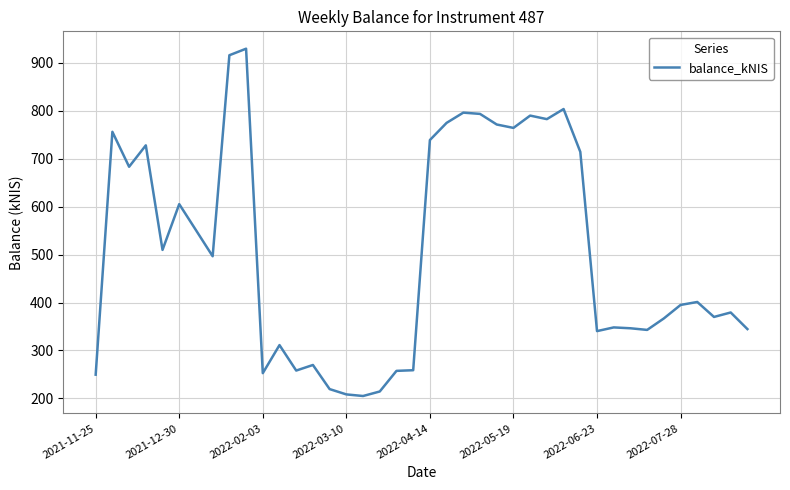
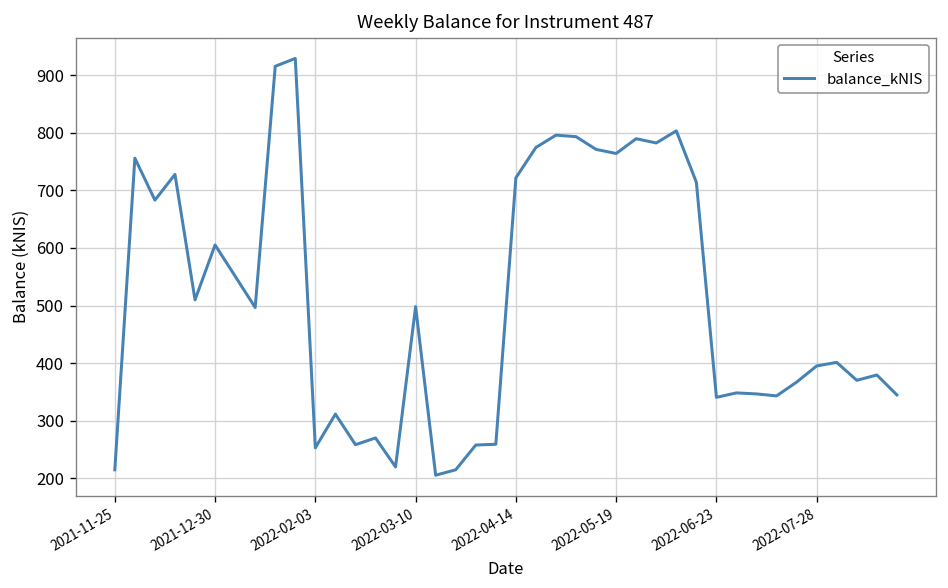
  {
-   "2021-11-25": 250,
+   "2021-11-25": 210,
    "2021-12-30": 610,
    "2022-02-03": 250,
-   "2022-03-10": 210,
-   "2022-04-14": 740,
+   "2022-03-10": 500,
+   "2022-04-14": 720,
    "2022-05-19": 760,
    "2022-06-23": 340,
    "2022-07-28": 390
  }
